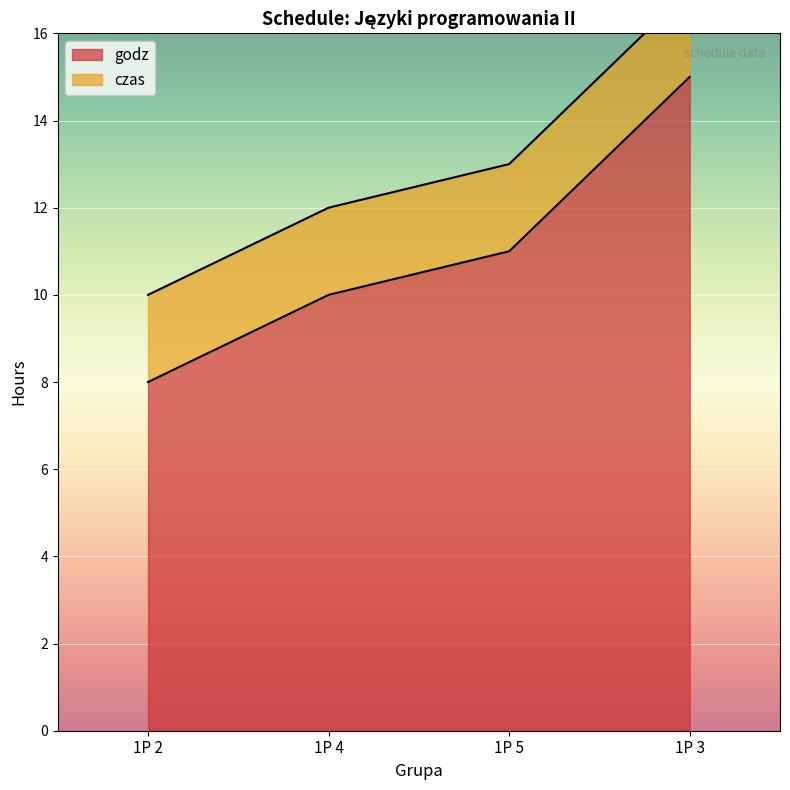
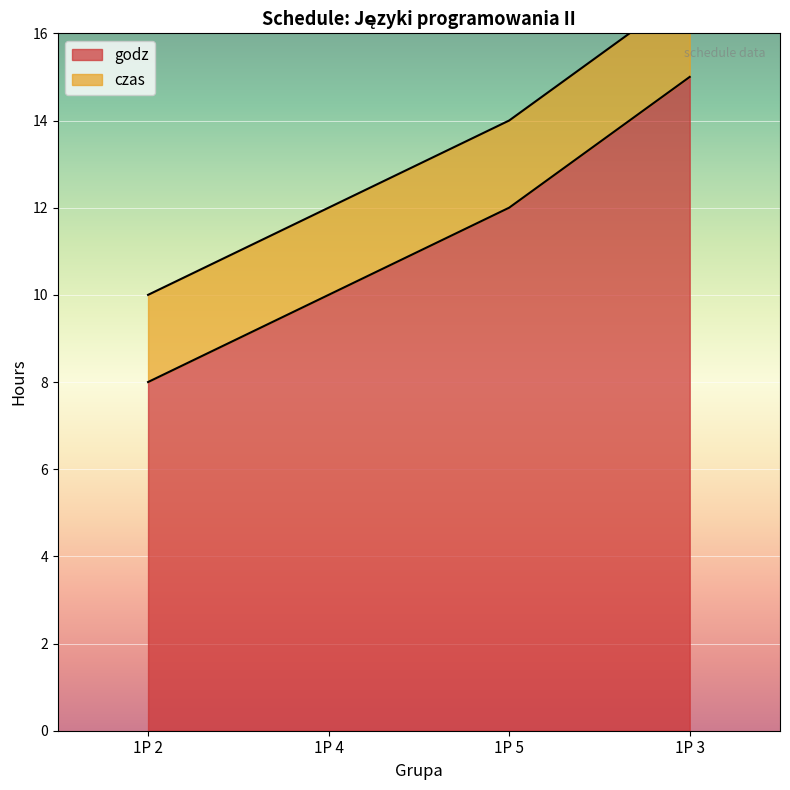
  {
    "godz": {
      "1P 2": 8,
      "1P 4": 10,
-     "1P 5": 11,
+     "1P 5": 12,
      "1P 3": 15
    },
    "czas": {
      "1P 2": 2,
      "1P 4": 2,
      "1P 5": 2
    }
  }
